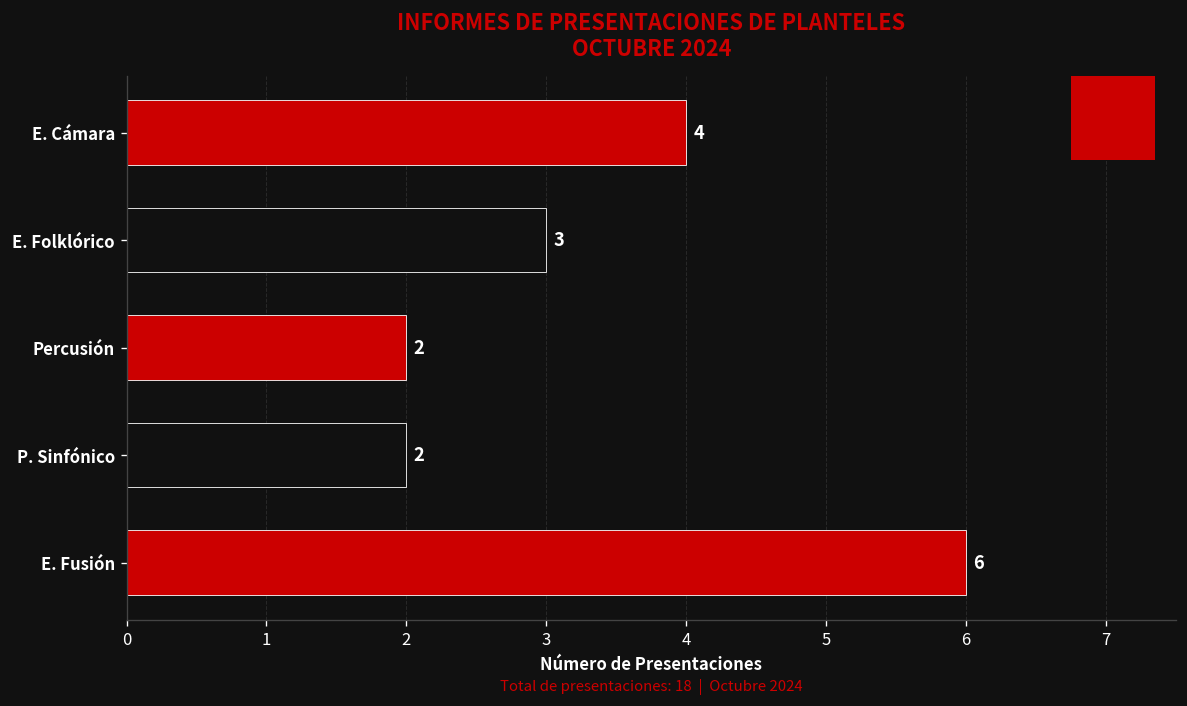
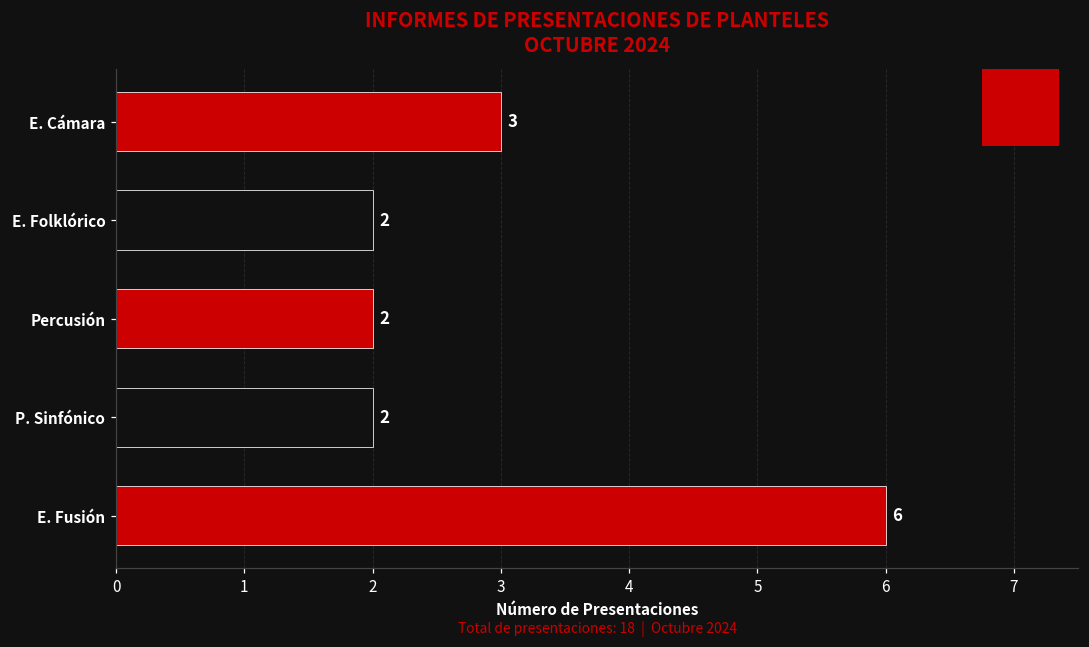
  {
-   "E. Cámara": 4,
-   "E. Folklórico": 3,
+   "E. Cámara": 3,
+   "E. Folklórico": 2,
    "Percusión": 2,
    "P. Sinfónico": 2,
    "E. Fusión": 6
  }
